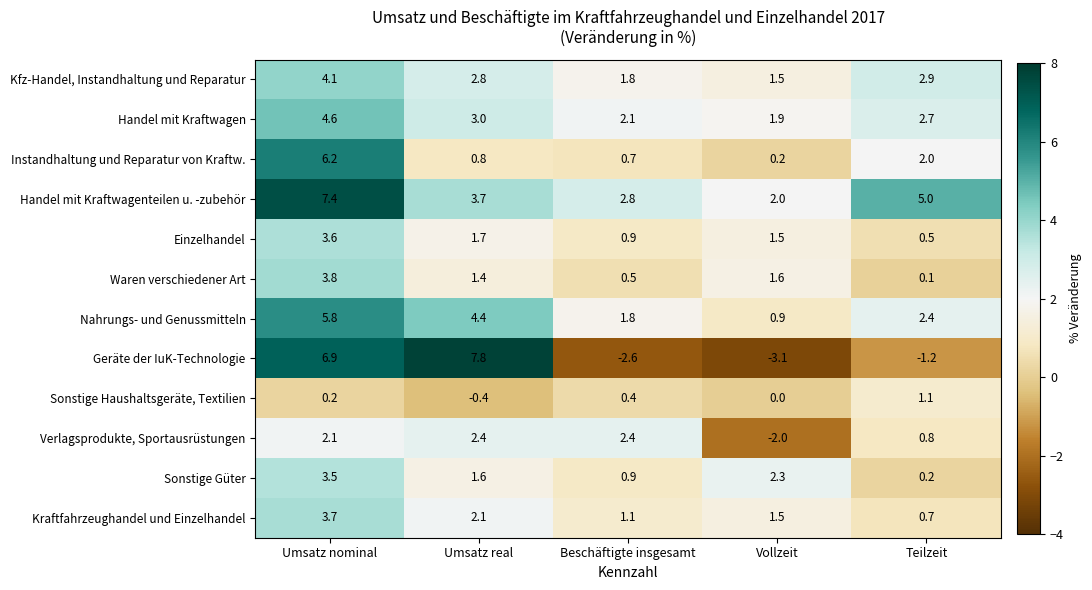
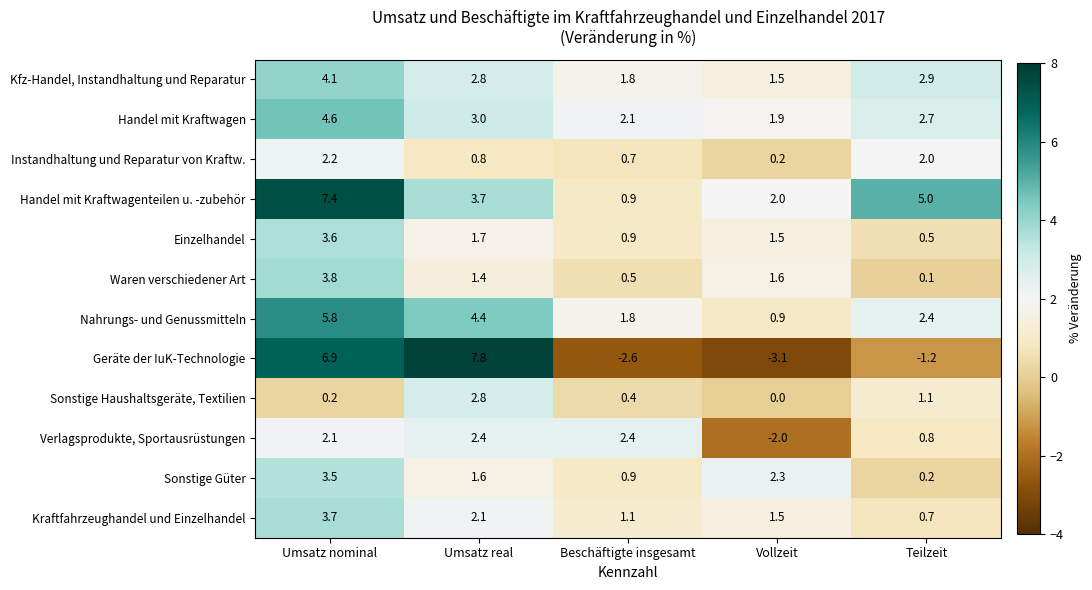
  {
    "Kfz-Handel, Instandhaltung und Reparatur": {
      "Umsatz nominal": 4.1,
      "Umsatz real": 2.8,
      "Beschäftigte insgesamt": 1.8,
      "Vollzeit": 1.5,
      "Teilzeit": 2.9
    },
    "Handel mit Kraftwagen": {
      "Umsatz nominal": 4.6,
      "Umsatz real": 3.0,
      "Beschäftigte insgesamt": 2.1,
      "Vollzeit": 1.9,
      "Teilzeit": 2.7
    },
    "Instandhaltung und Reparatur von Kraftw.": {
-     "Umsatz nominal": 6.2,
+     "Umsatz nominal": 2.2,
      "Umsatz real": 0.8,
      "Beschäftigte insgesamt": 0.7,
      "Vollzeit": 0.2,
      "Teilzeit": 2.0
    },
    "Handel mit Kraftwagenteilen u. -zubehör": {
      "Umsatz nominal": 7.4,
      "Umsatz real": 3.7,
-     "Beschäftigte insgesamt": 2.8,
+     "Beschäftigte insgesamt": 0.9,
      "Vollzeit": 2.0,
      "Teilzeit": 5.0
    },
    "Einzelhandel": {
      "Umsatz nominal": 3.6,
      "Umsatz real": 1.7,
      "Beschäftigte insgesamt": 0.9,
      "Vollzeit": 1.5,
      "Teilzeit": 0.5
    },
    "Waren verschiedener Art": {
      "Umsatz nominal": 3.8,
      "Umsatz real": 1.4,
      "Beschäftigte insgesamt": 0.5,
      "Vollzeit": 1.6,
      "Teilzeit": 0.1
    },
    "Nahrungs- und Genussmitteln": {
      "Umsatz nominal": 5.8,
      "Umsatz real": 4.4,
      "Beschäftigte insgesamt": 1.8,
      "Vollzeit": 0.9,
      "Teilzeit": 2.4
    },
    "Geräte der IuK-Technologie": {
      "Umsatz nominal": 6.9,
      "Umsatz real": 7.8,
      "Beschäftigte insgesamt": -2.6,
      "Vollzeit": -3.1,
      "Teilzeit": -1.2
    },
    "Sonstige Haushaltsgeräte, Textilien": {
      "Umsatz nominal": 0.2,
-     "Umsatz real": -0.4,
+     "Umsatz real": 2.8,
      "Beschäftigte insgesamt": 0.4,
      "Vollzeit": 0.0,
      "Teilzeit": 1.1
    },
    "Verlagsprodukte, Sportausrüstungen": {
      "Umsatz nominal": 2.1,
      "Umsatz real": 2.4,
      "Beschäftigte insgesamt": 2.4,
      "Vollzeit": -2.0,
      "Teilzeit": 0.8
    },
    "Sonstige Güter": {
      "Umsatz nominal": 3.5,
      "Umsatz real": 1.6,
      "Beschäftigte insgesamt": 0.9,
      "Vollzeit": 2.3,
      "Teilzeit": 0.2
    },
    "Kraftfahrzeughandel und Einzelhandel": {
      "Umsatz nominal": 3.7,
      "Umsatz real": 2.1,
      "Beschäftigte insgesamt": 1.1,
      "Vollzeit": 1.5,
      "Teilzeit": 0.7
    }
  }
